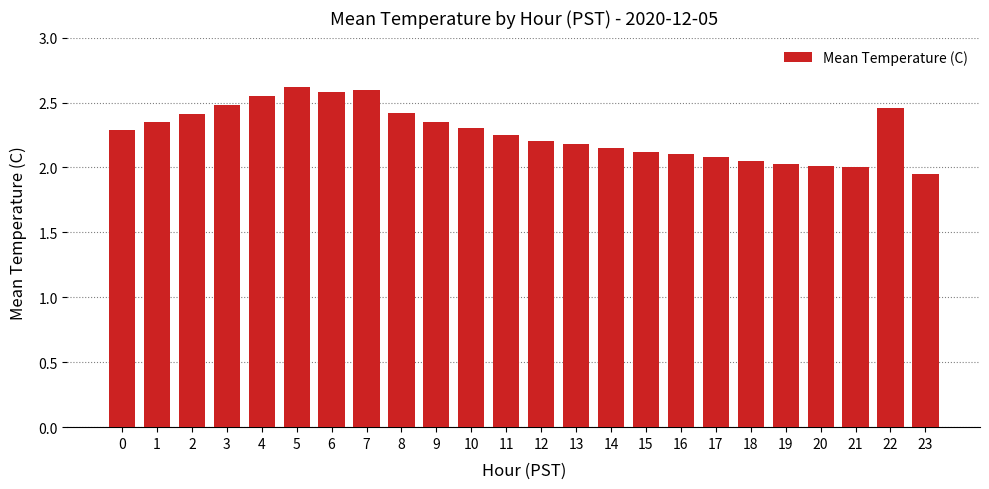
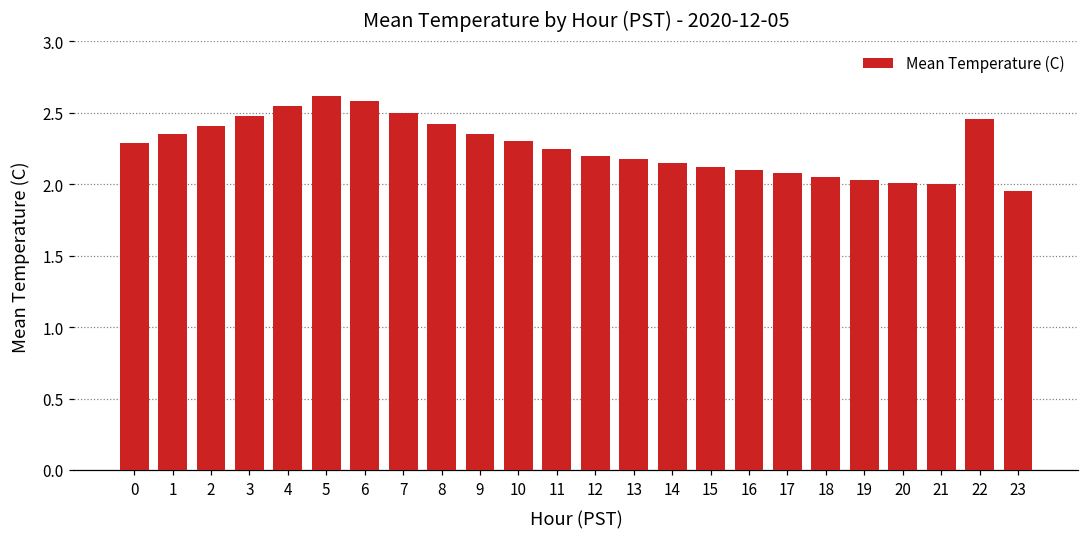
  {
    "0": 2.3,
    "1": 2.35,
    "2": 2.4,
    "3": 2.48,
    "4": 2.55,
    "5": 2.62,
    "6": 2.58,
-   "7": 2.6,
+   "7": 2.5,
    "8": 2.42,
    "9": 2.35,
    "10": 2.3,
    "11": 2.25,
    "12": 2.2,
    "13": 2.18,
    "14": 2.15,
    "15": 2.12,
    "16": 2.1,
    "17": 2.08,
    "18": 2.05,
    "19": 2.03,
    "20": 2.0,
    "21": 2.0,
    "22": 2.46,
    "23": 1.95
  }
